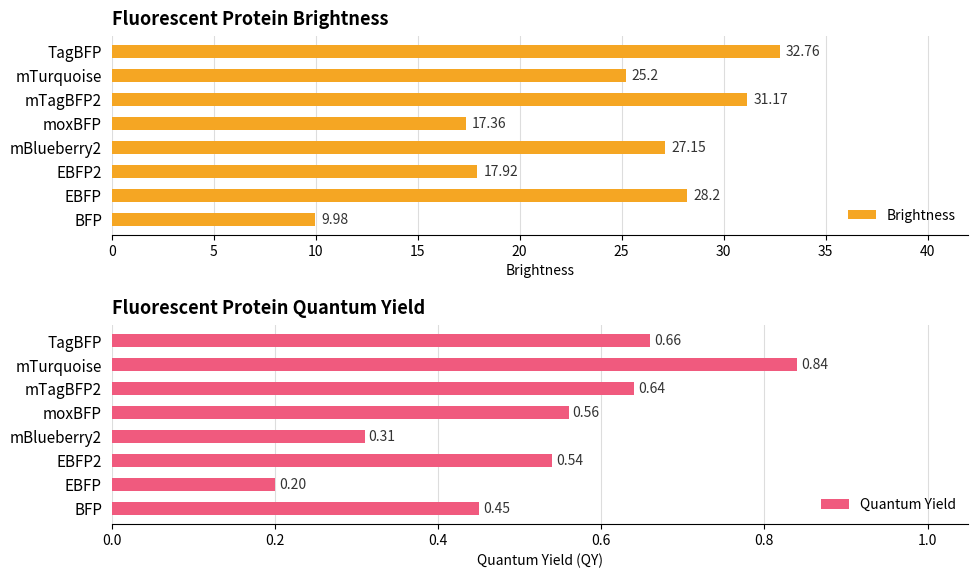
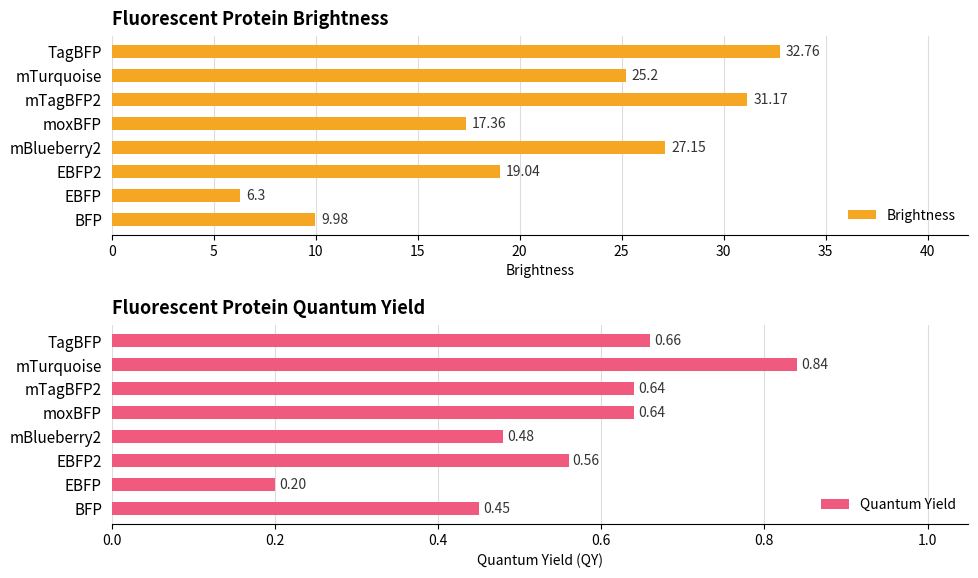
  {
    "Fluorescent Protein Brightness": {
      "TagBFP": 32.76,
      "mTurquoise": 25.2,
      "mTagBFP2": 31.17,
      "moxBFP": 17.36,
      "mBlueberry2": 27.15,
-     "EBFP2": 17.92,
-     "EBFP": 28.2,
+     "EBFP2": 19.04,
+     "EBFP": 6.3,
      "BFP": 9.98
    },
    "Fluorescent Protein Quantum Yield": {
      "TagBFP": 0.66,
      "mTurquoise": 0.84,
      "mTagBFP2": 0.64,
-     "moxBFP": 0.56,
-     "mBlueberry2": 0.31,
-     "EBFP2": 0.54,
+     "moxBFP": 0.64,
+     "mBlueberry2": 0.48,
+     "EBFP2": 0.56,
      "EBFP": 0.20,
      "BFP": 0.45
    }
  }
